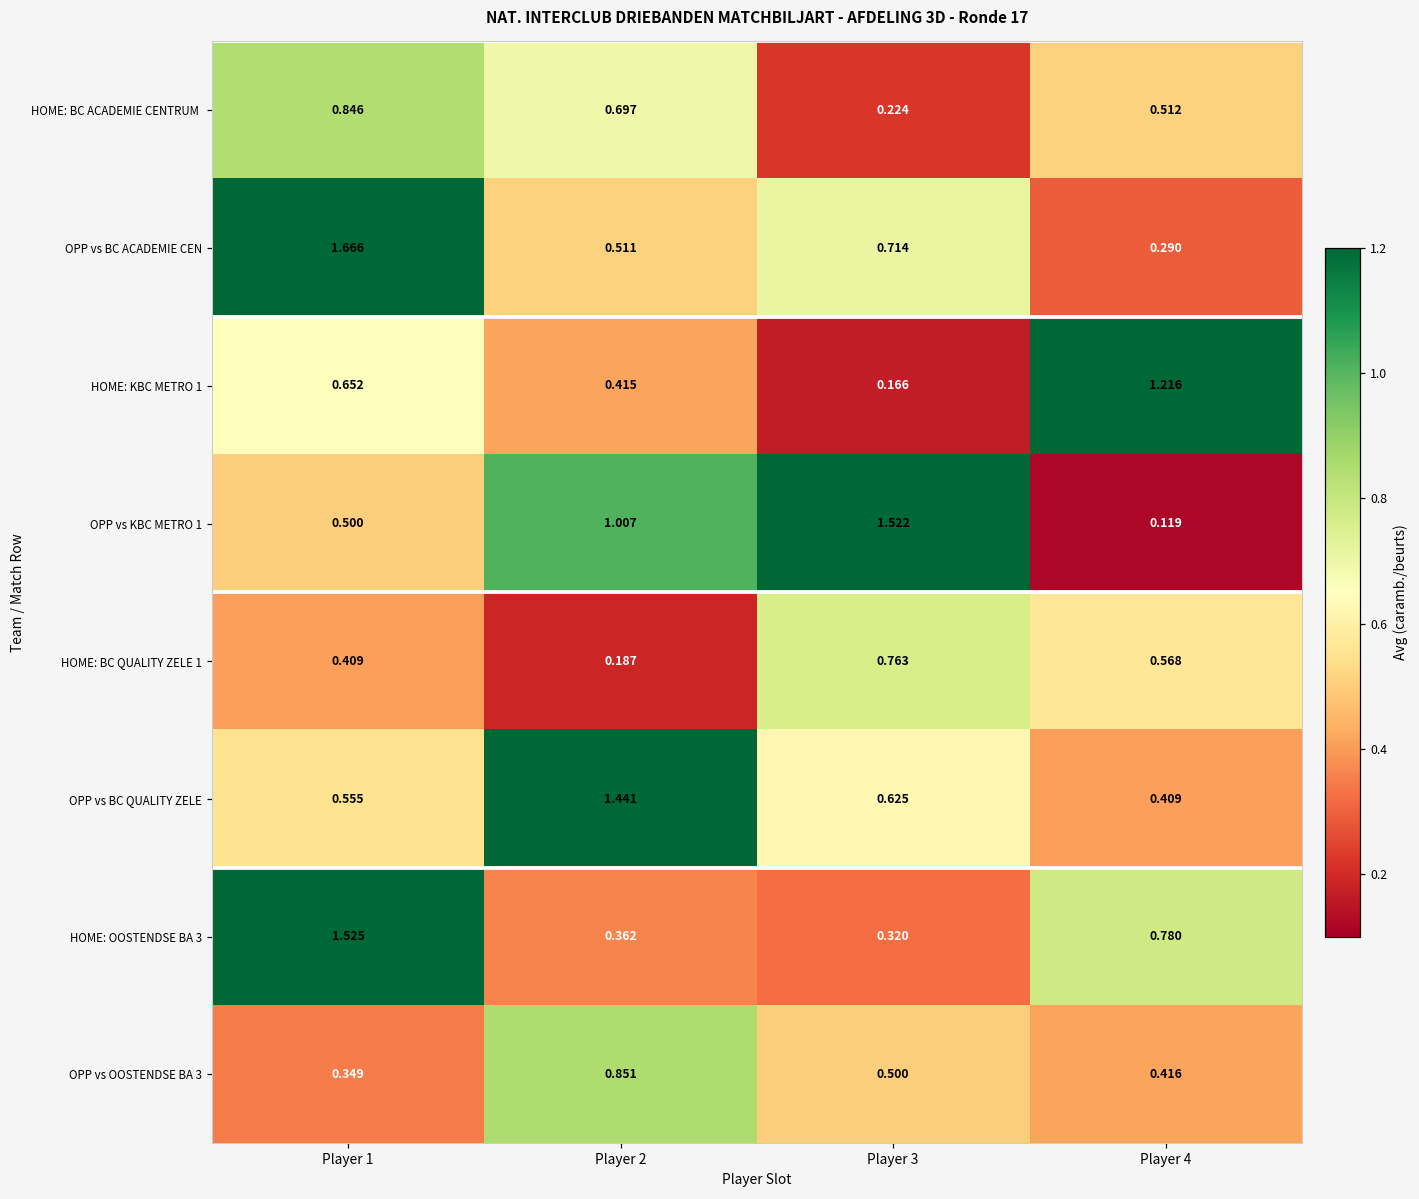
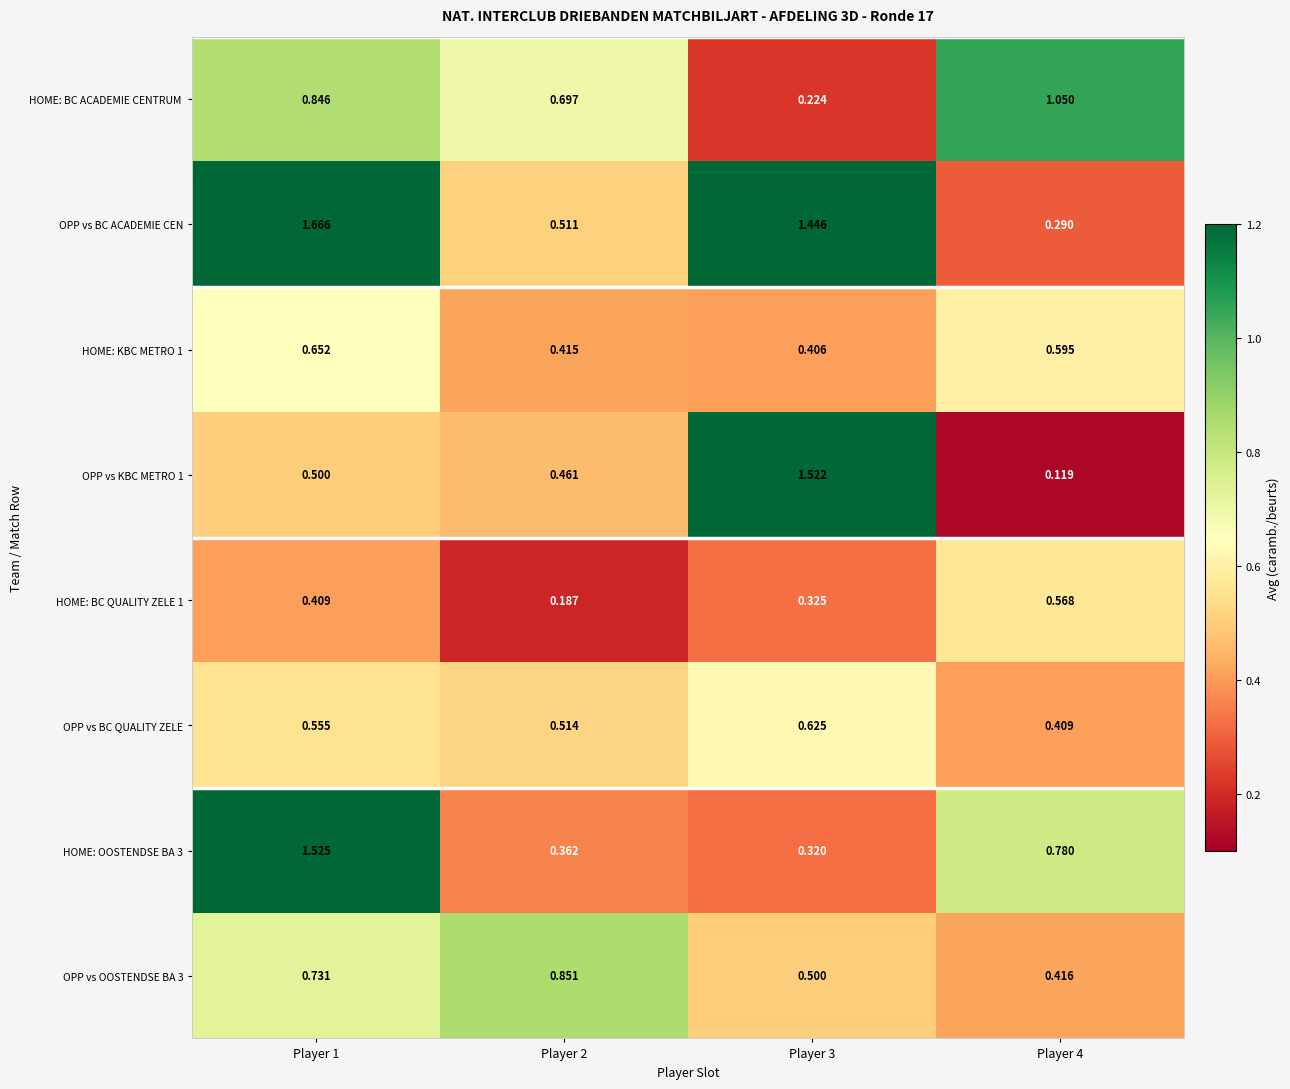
  {
    "HOME: BC ACADEMIE CENTRUM": {
      "Player 1": 0.846,
      "Player 2": 0.697,
      "Player 3": 0.224,
-     "Player 4": 0.512
+     "Player 4": 1.050
    },
    "OPP vs BC ACADEMIE CEN": {
      "Player 1": 1.666,
      "Player 2": 0.511,
-     "Player 3": 0.714,
+     "Player 3": 1.446,
      "Player 4": 0.290
    },
    "HOME: KBC METRO 1": {
      "Player 1": 0.652,
      "Player 2": 0.415,
-     "Player 3": 0.166,
-     "Player 4": 1.216
+     "Player 3": 0.406,
+     "Player 4": 0.595
    },
    "OPP vs KBC METRO 1": {
      "Player 1": 0.500,
-     "Player 2": 1.007,
+     "Player 2": 0.461,
      "Player 3": 1.522,
      "Player 4": 0.119
    },
    "HOME: BC QUALITY ZELE 1": {
      "Player 1": 0.409,
      "Player 2": 0.187,
-     "Player 3": 0.763,
+     "Player 3": 0.325,
      "Player 4": 0.568
    },
    "OPP vs BC QUALITY ZELE": {
      "Player 1": 0.555,
-     "Player 2": 1.441,
+     "Player 2": 0.514,
      "Player 3": 0.625,
      "Player 4": 0.409
    },
    "HOME: OOSTENDSE BA 3": {
      "Player 1": 1.525,
      "Player 2": 0.362,
      "Player 3": 0.320,
      "Player 4": 0.780
    },
    "OPP vs OOSTENDSE BA 3": {
-     "Player 1": 0.349,
+     "Player 1": 0.731,
      "Player 2": 0.851,
      "Player 3": 0.500,
      "Player 4": 0.416
    }
  }
